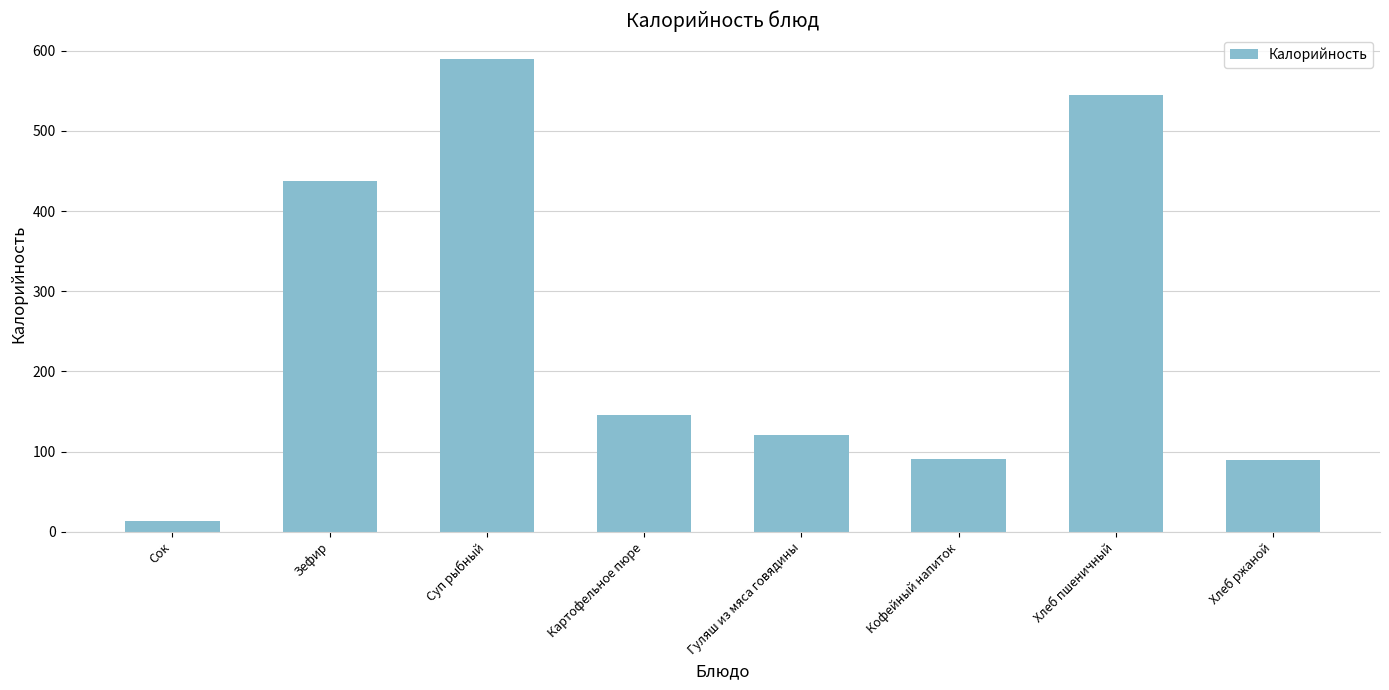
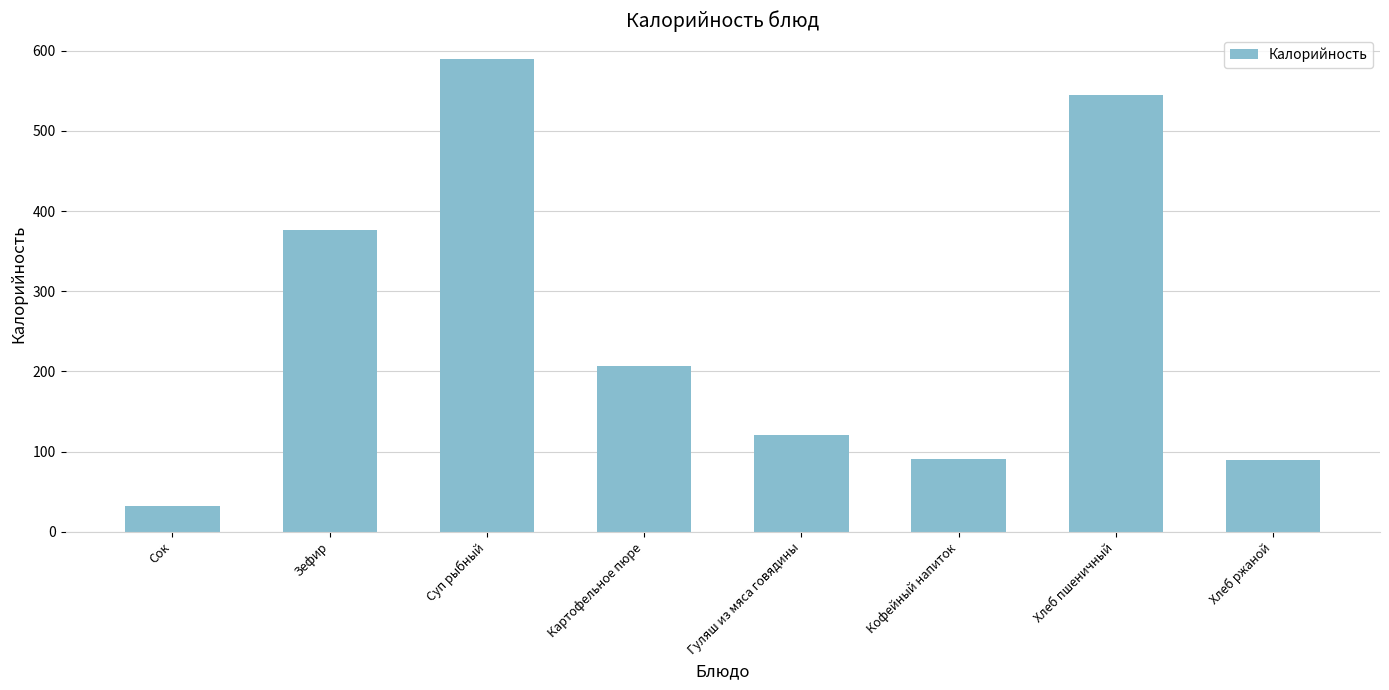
  {
-   "Сок": 10,
-   "Зефир": 440,
+   "Сок": 30,
+   "Зефир": 380,
    "Суп рыбный": 590,
-   "Картофельное пюре": 150,
+   "Картофельное пюре": 210,
    "Гуляш из мяса говядины": 120,
    "Кофейный напиток": 90,
    "Хлеб пшеничный": 550,
    "Хлеб ржаной": 90
  }
